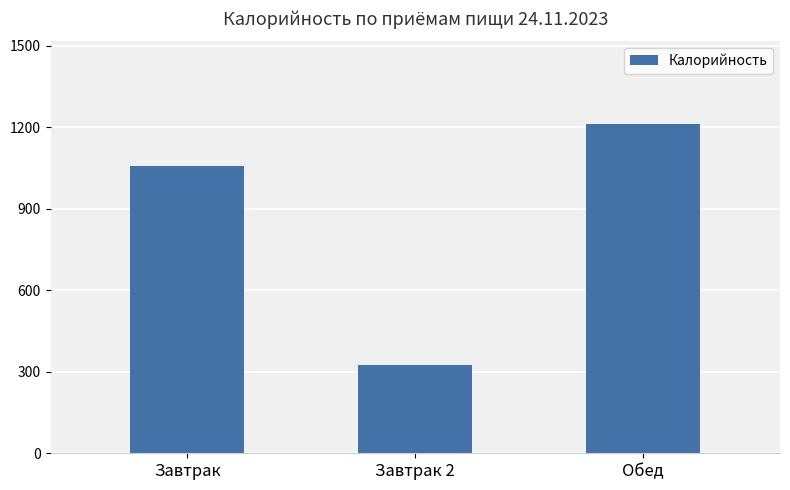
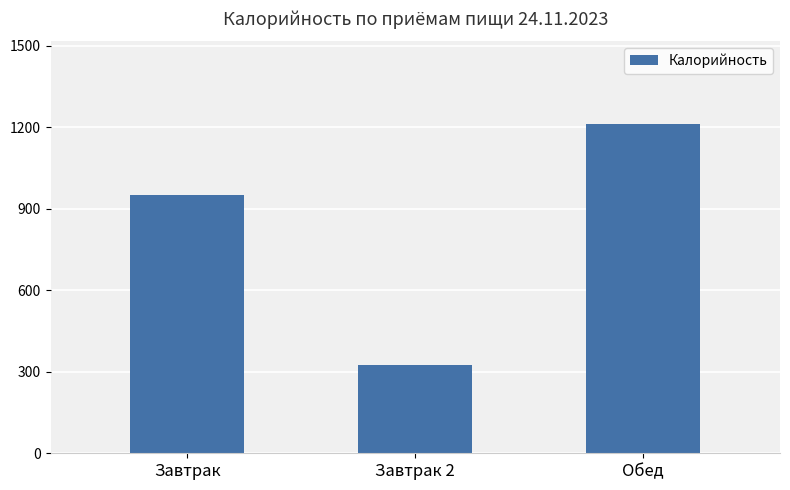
  {
-   "Завтрак": 1060,
+   "Завтрак": 950,
    "Завтрак 2": 330,
    "Обед": 1210
  }
